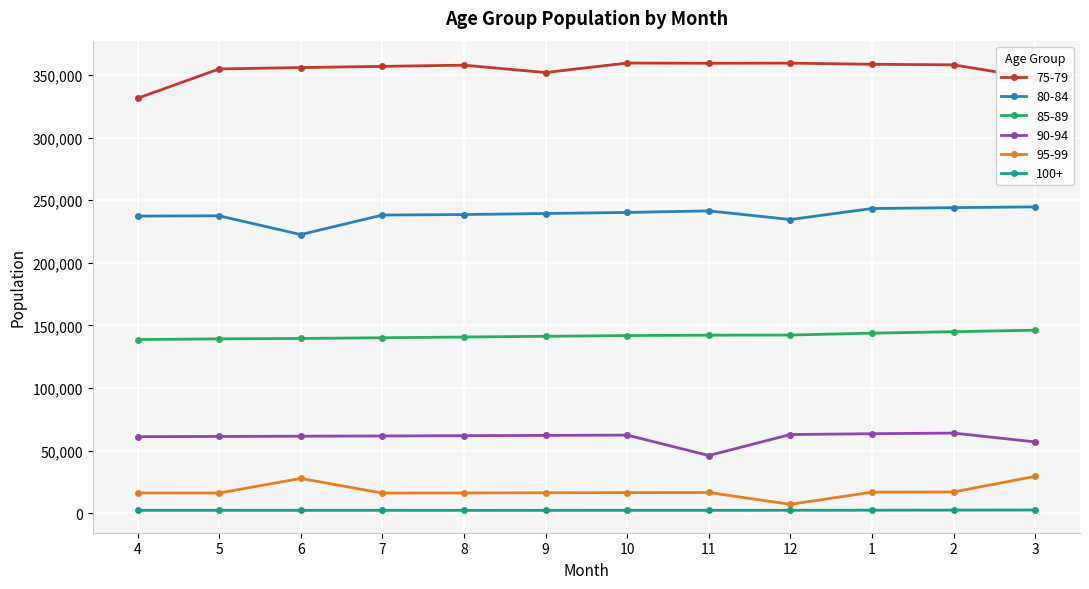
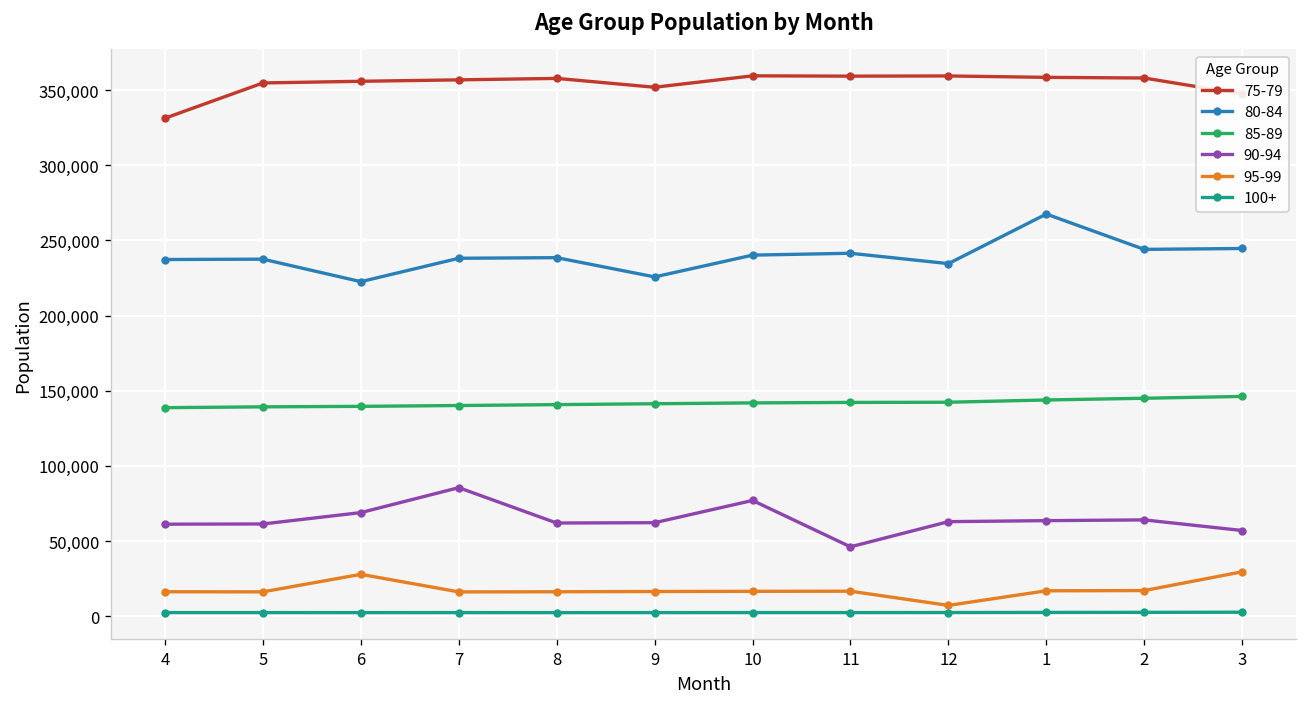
  {
    "75-79": {
      "4": "331,000",
      "5": "355,000",
      "6": "356,000",
      "7": "357,000",
      "8": "358,000",
      "9": "352,000",
      "10": "359,000",
      "11": "359,000",
      "12": "359,000",
      "1": "358,000",
      "2": "358,000"
    },
    "80-84": {
      "4": "237,000",
      "5": "238,000",
      "6": "223,000",
      "7": "238,000",
      "8": "239,000",
-     "9": "239,000",
+     "9": "226,000",
      "10": "240,000",
      "11": "241,000",
      "12": "235,000",
-     "1": "243,000",
+     "1": "268,000",
      "2": "244,000",
      "3": "245,000"
    },
    "90-94": {
      "4": "61,000",
      "5": "61,000",
-     "6": "62,000",
-     "7": "62,000",
+     "6": "69,000",
+     "7": "86,000",
      "8": "62,000",
      "9": "62,000",
-     "10": "62,000",
+     "10": "77,000",
      "11": "46,000",
      "12": "63,000",
      "1": "64,000",
      "2": "64,000",
      "3": "57,000"
    },
    "95-99": {
      "4": "16,000",
      "5": "16,000",
      "6": "28,000",
      "7": "16,000",
      "8": "16,000",
      "9": "16,000",
      "10": "17,000",
      "11": "17,000",
      "12": "7,000",
      "1": "17,000",
      "2": "17,000",
      "3": "30,000"
    }
  }
